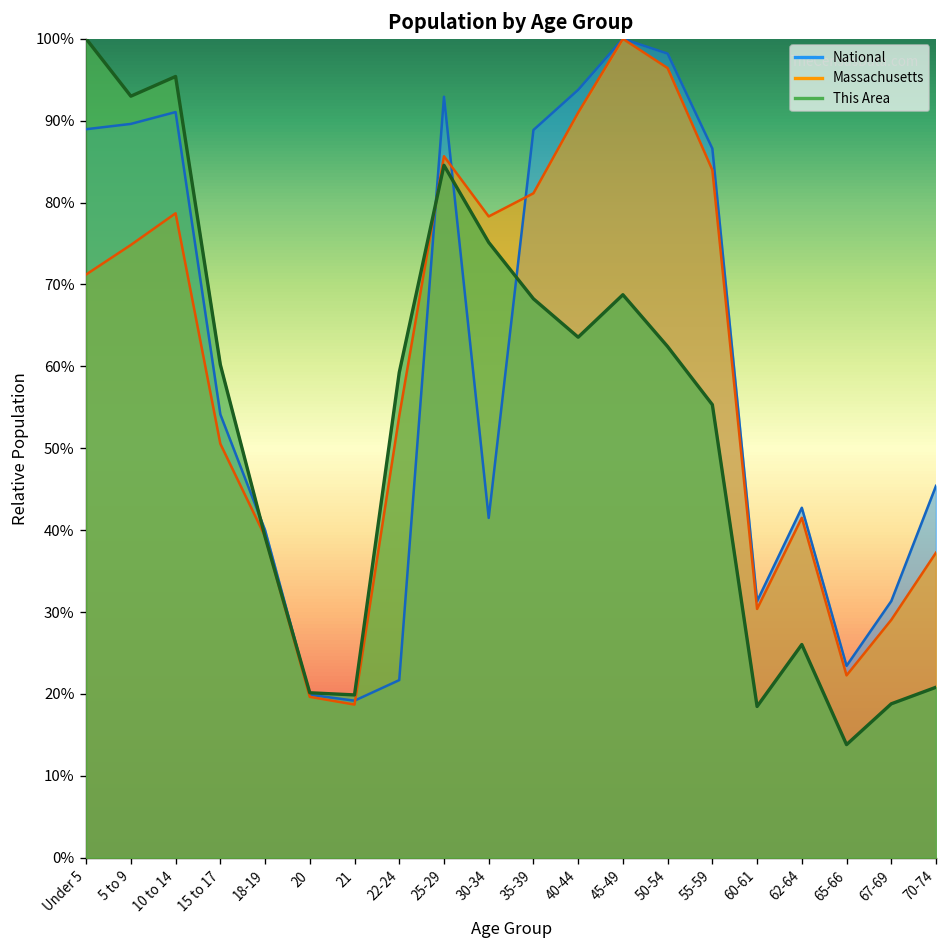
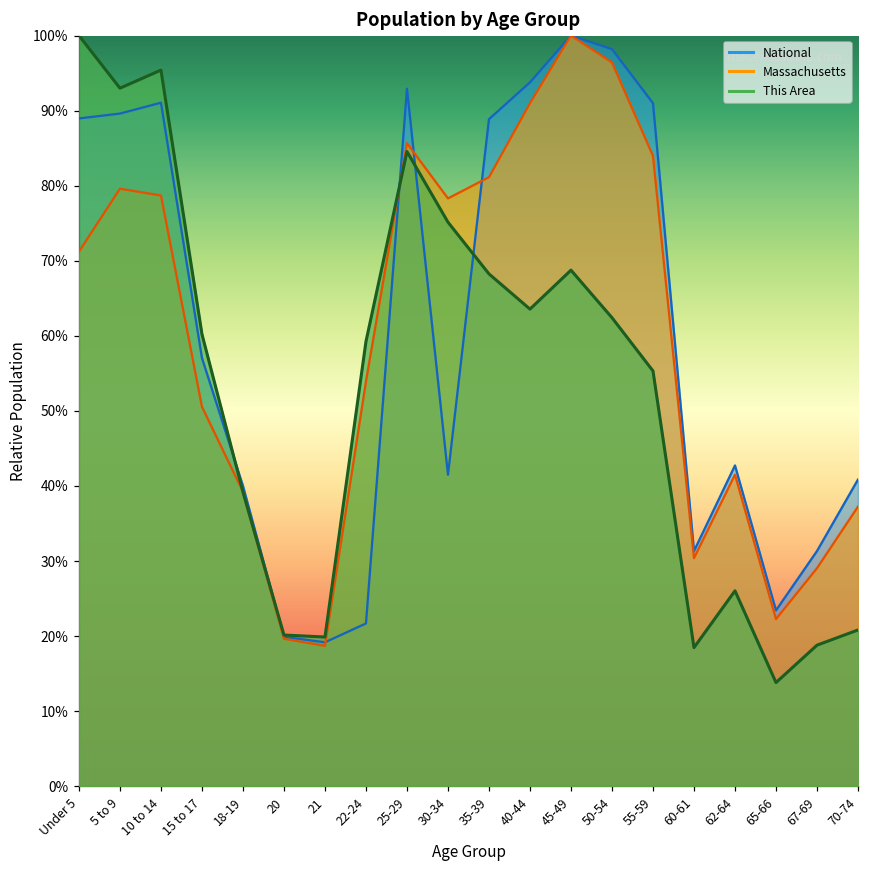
  {
    "National": {
      "Under 5": "89%",
      "5 to 9": "90%",
      "10 to 14": "91%",
-     "15 to 17": "54%",
+     "15 to 17": "57%",
      "18-19": "40%",
      "21": "19%",
      "22-24": "22%",
      "25-29": "93%",
      "30-34": "41%",
      "35-39": "89%",
      "40-44": "94%",
      "50-54": "98%",
-     "55-59": "87%",
+     "55-59": "91%",
      "60-61": "31%",
      "62-64": "43%",
      "65-66": "23%",
      "67-69": "31%",
-     "70-74": "45%"
+     "70-74": "41%"
    },
    "Massachusetts": {
      "Under 5": "71%",
-     "5 to 9": "75%",
+     "5 to 9": "80%",
      "10 to 14": "79%",
      "15 to 17": "51%",
      "21": "19%",
      "22-24": "54%",
      "25-29": "86%",
      "30-34": "78%",
      "35-39": "81%",
      "40-44": "91%",
      "50-54": "96%",
      "55-59": "84%",
      "60-61": "30%",
      "62-64": "42%",
      "65-66": "22%",
      "67-69": "29%",
      "70-74": "37%"
    },
    "This Area": {
      "Under 5": "100%",
      "5 to 9": "93%",
      "10 to 14": "95%",
      "15 to 17": "60%",
      "21": "20%",
      "22-24": "59%",
      "25-29": "85%",
      "30-34": "75%",
      "35-39": "68%",
      "40-44": "64%",
      "45-49": "69%",
      "50-54": "62%",
      "55-59": "55%",
      "60-61": "18%",
      "62-64": "26%",
      "65-66": "14%",
      "67-69": "19%",
      "70-74": "21%"
    }
  }
